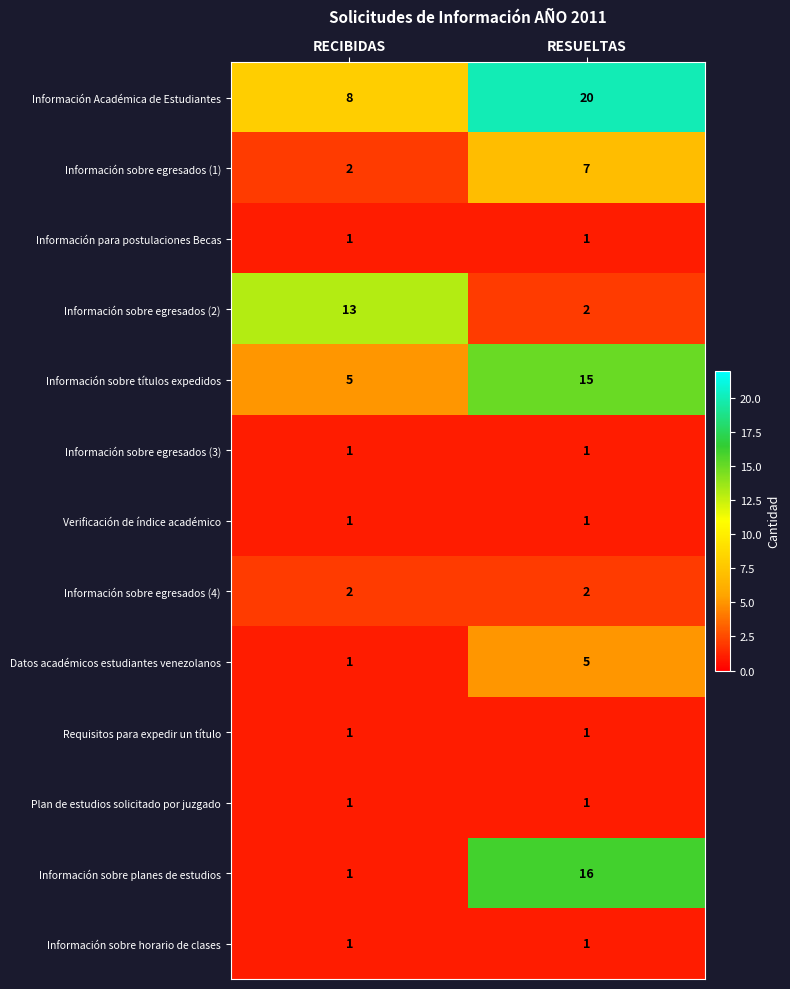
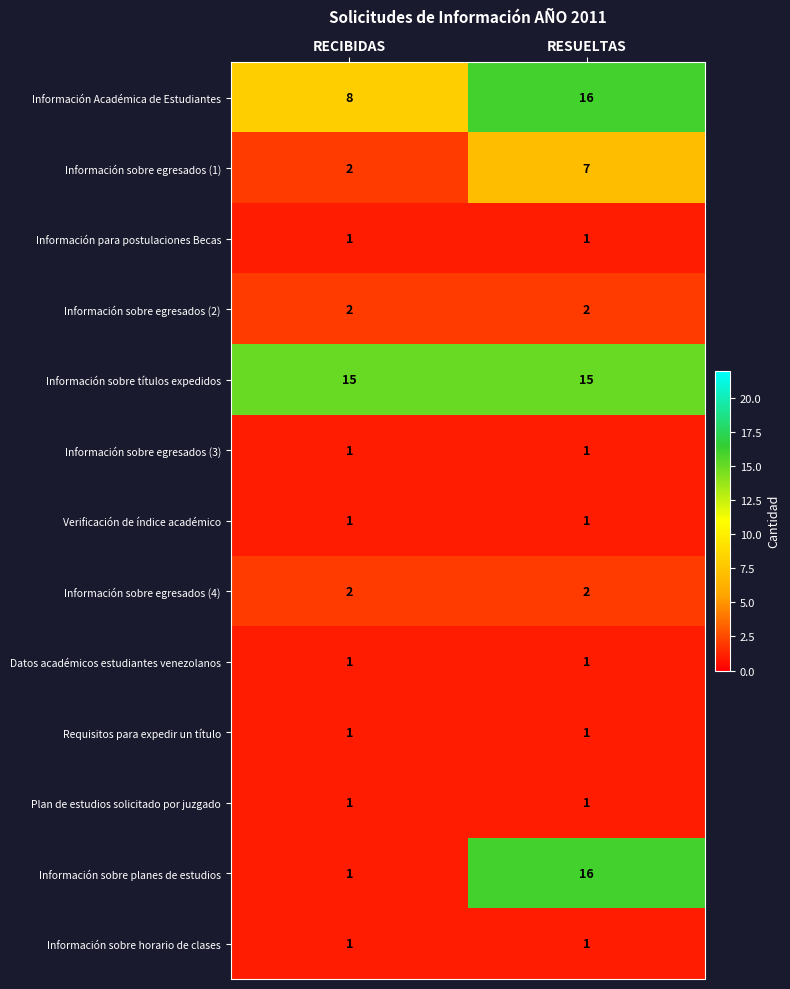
  {
    "Información Académica de Estudiantes": {
      "RECIBIDAS": 8,
-     "RESUELTAS": 20
+     "RESUELTAS": 16
    },
    "Información sobre egresados (1)": {
      "RECIBIDAS": 2,
      "RESUELTAS": 7
    },
    "Información para postulaciones Becas": {
      "RECIBIDAS": 1,
      "RESUELTAS": 1
    },
    "Información sobre egresados (2)": {
-     "RECIBIDAS": 13,
+     "RECIBIDAS": 2,
      "RESUELTAS": 2
    },
    "Información sobre títulos expedidos": {
-     "RECIBIDAS": 5,
+     "RECIBIDAS": 15,
      "RESUELTAS": 15
    },
    "Información sobre egresados (3)": {
      "RECIBIDAS": 1,
      "RESUELTAS": 1
    },
    "Verificación de índice académico": {
      "RECIBIDAS": 1,
      "RESUELTAS": 1
    },
    "Información sobre egresados (4)": {
      "RECIBIDAS": 2,
      "RESUELTAS": 2
    },
    "Datos académicos estudiantes venezolanos": {
      "RECIBIDAS": 1,
-     "RESUELTAS": 5
+     "RESUELTAS": 1
    },
    "Requisitos para expedir un título": {
      "RECIBIDAS": 1,
      "RESUELTAS": 1
    },
    "Plan de estudios solicitado por juzgado": {
      "RECIBIDAS": 1,
      "RESUELTAS": 1
    },
    "Información sobre planes de estudios": {
      "RECIBIDAS": 1,
      "RESUELTAS": 16
    },
    "Información sobre horario de clases": {
      "RECIBIDAS": 1,
      "RESUELTAS": 1
    }
  }
